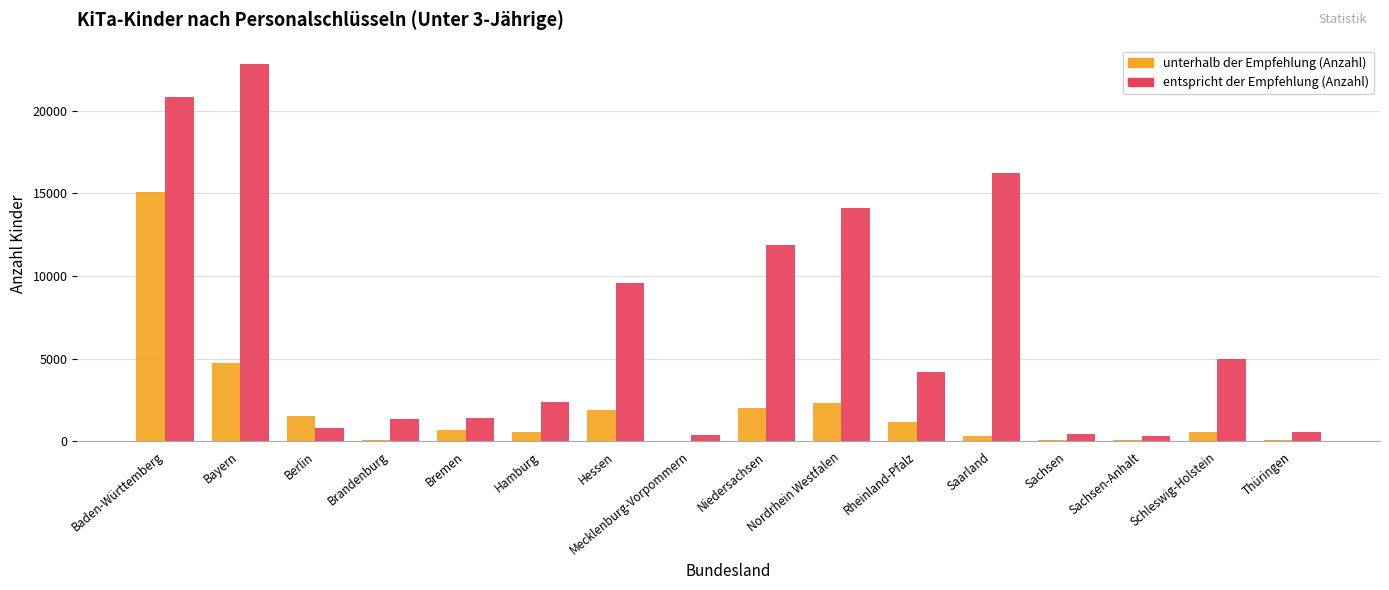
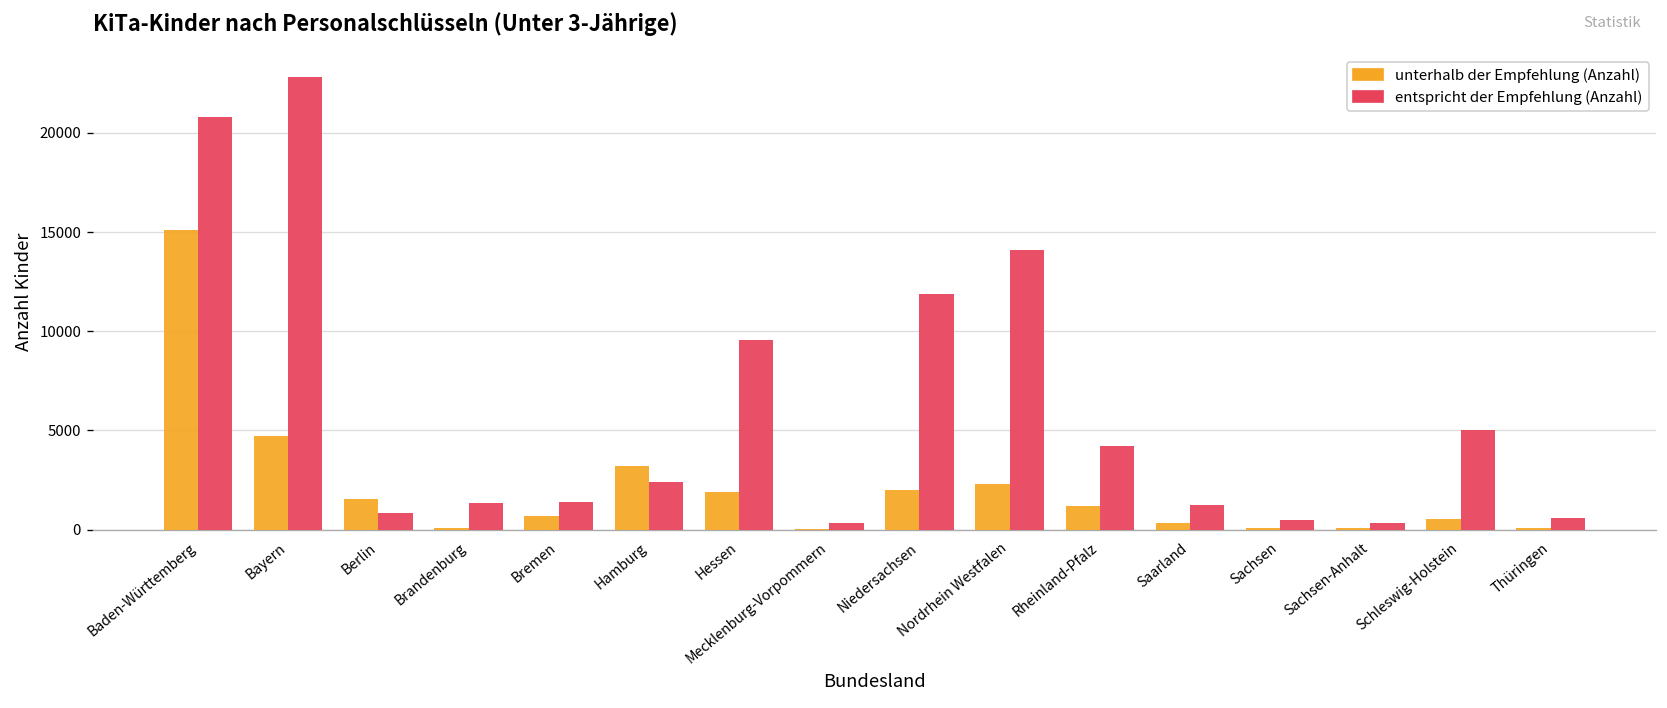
  {
    "unterhalb der Empfehlung (Anzahl)": {
      "Baden-Württemberg": 15100,
      "Bayern": 4700,
      "Berlin": 1500,
      "Bremen": 700,
-     "Hamburg": 600,
+     "Hamburg": 3200,
      "Hessen": 1900,
      "Niedersachsen": 2000,
      "Nordrhein Westfalen": 2300,
      "Rheinland-Pfalz": 1200,
      "Saarland": 300,
      "Schleswig-Holstein": 600
    },
    "entspricht der Empfehlung (Anzahl)": {
      "Baden-Württemberg": 20800,
      "Bayern": 22800,
      "Berlin": 800,
      "Brandenburg": 1300,
      "Bremen": 1400,
      "Hamburg": 2400,
      "Hessen": 9600,
      "Mecklenburg-Vorpommern": 400,
      "Niedersachsen": 11900,
      "Nordrhein Westfalen": 14100,
      "Rheinland-Pfalz": 4200,
-     "Saarland": 16200,
+     "Saarland": 1300,
      "Sachsen": 500,
      "Sachsen-Anhalt": 300,
      "Schleswig-Holstein": 5000,
      "Thüringen": 600
    }
  }
